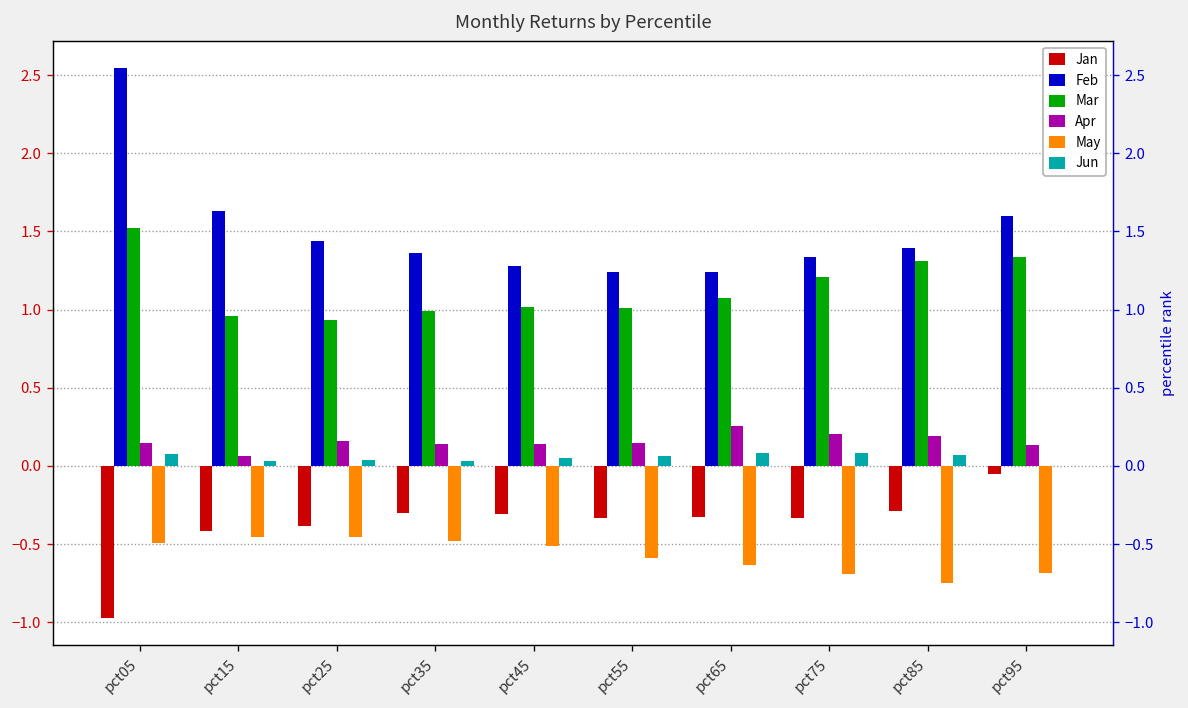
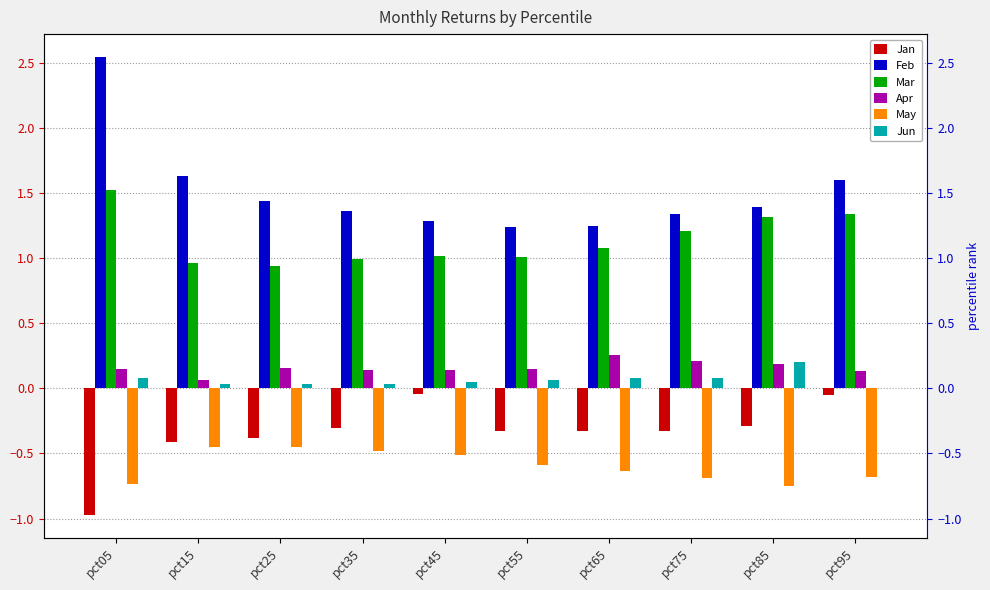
  {
    "Jan": {
      "pct05": -0.97,
      "pct15": -0.41,
      "pct25": -0.38,
      "pct35": -0.30,
-     "pct45": -0.31,
+     "pct45": -0.04,
      "pct55": -0.33,
      "pct65": -0.32,
      "pct75": -0.33,
      "pct85": -0.29,
      "pct95": -0.05
    },
    "Feb": {
      "pct05": 2.54,
      "pct15": 1.63,
      "pct25": 1.44,
      "pct35": 1.36,
      "pct45": 1.28,
      "pct55": 1.24,
      "pct65": 1.24,
      "pct75": 1.34,
      "pct85": 1.39,
      "pct95": 1.60
    },
    "Mar": {
      "pct05": 1.52,
      "pct15": 0.96,
      "pct25": 0.94,
      "pct35": 0.99,
      "pct45": 1.01,
      "pct55": 1.01,
      "pct65": 1.08,
      "pct75": 1.21,
      "pct85": 1.31,
      "pct95": 1.34
    },
    "Apr": {
      "pct05": 0.14,
      "pct15": 0.06,
      "pct25": 0.16,
      "pct35": 0.14,
      "pct45": 0.14,
      "pct55": 0.15,
      "pct65": 0.25,
      "pct75": 0.21,
      "pct85": 0.19,
      "pct95": 0.13
    },
    "May": {
-     "pct05": -0.50,
+     "pct05": -0.73,
      "pct15": -0.45,
      "pct25": -0.45,
      "pct35": -0.48,
      "pct45": -0.51,
      "pct55": -0.59,
      "pct65": -0.63,
      "pct75": -0.69,
      "pct85": -0.75,
      "pct95": -0.68
    },
    "Jun": {
      "pct05": 0.08,
      "pct15": 0.03,
      "pct25": 0.03,
      "pct35": 0.03,
      "pct45": 0.05,
      "pct55": 0.07,
      "pct65": 0.08,
      "pct75": 0.08,
-     "pct85": 0.07
+     "pct85": 0.20
    }
  }
